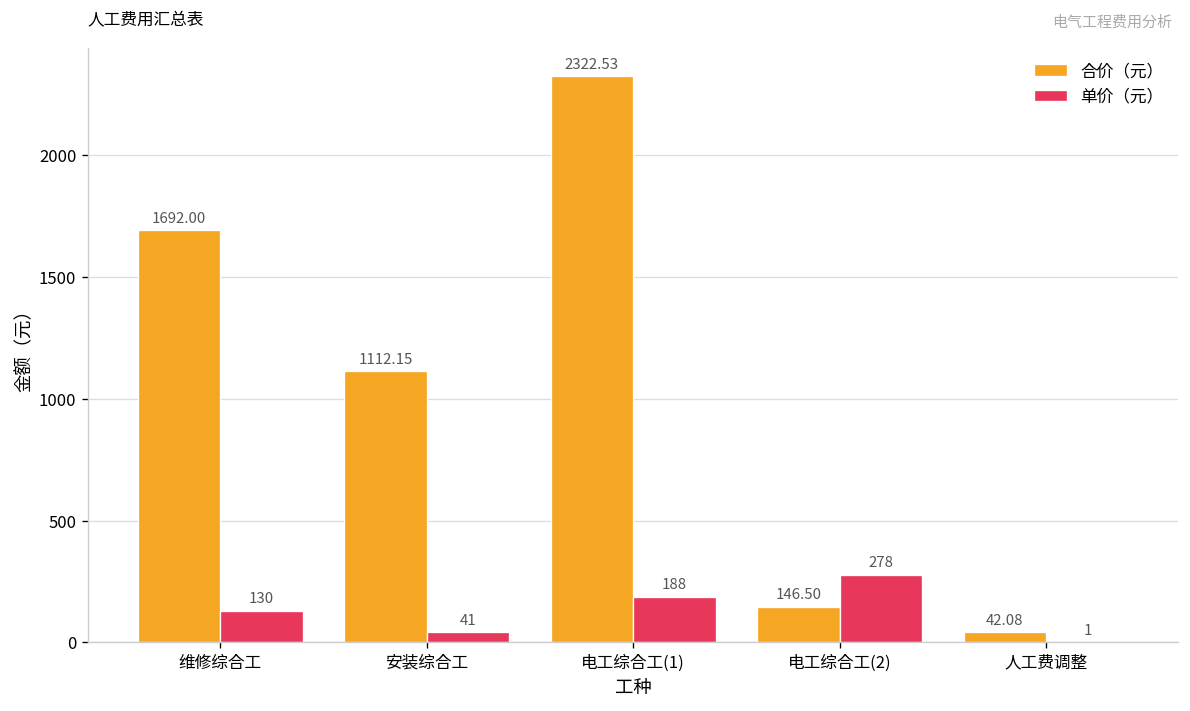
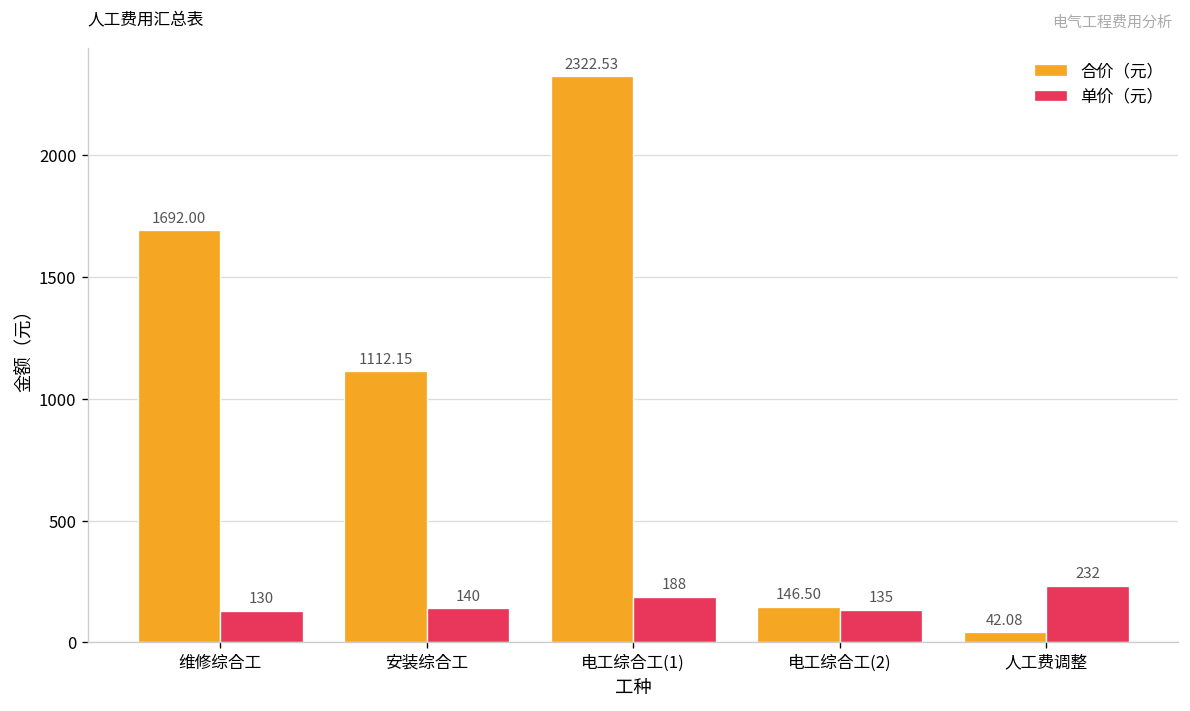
  {
    "合价（元）": {
      "维修综合工": 1692.00,
      "安装综合工": 1112.15,
      "电工综合工(1)": 2322.53,
      "电工综合工(2)": 146.50,
      "人工费调整": 42.08
    },
    "单价（元）": {
      "维修综合工": 130,
-     "安装综合工": 41,
+     "安装综合工": 140,
      "电工综合工(1)": 188,
-     "电工综合工(2)": 278,
-     "人工费调整": 1
+     "电工综合工(2)": 135,
+     "人工费调整": 232
    }
  }
